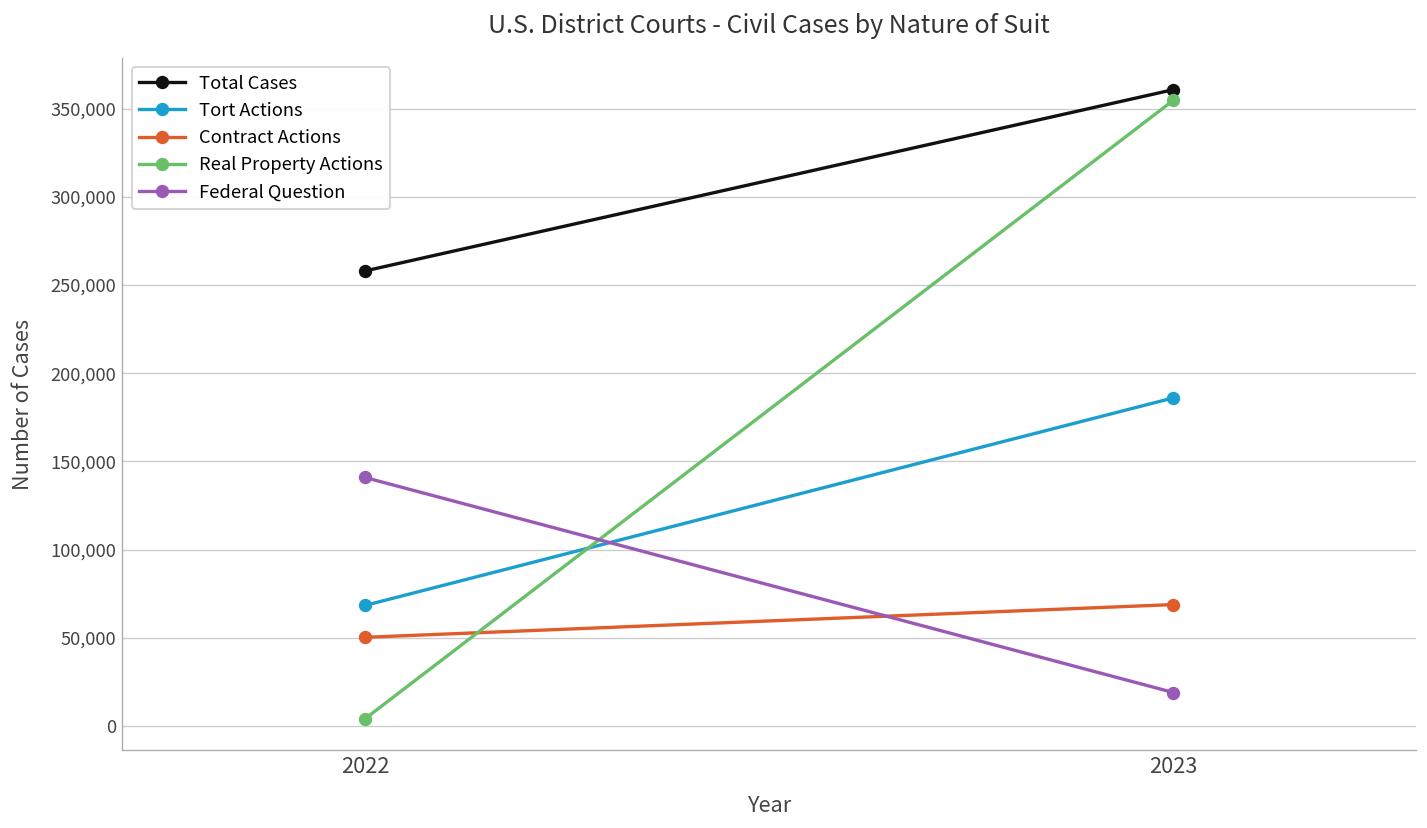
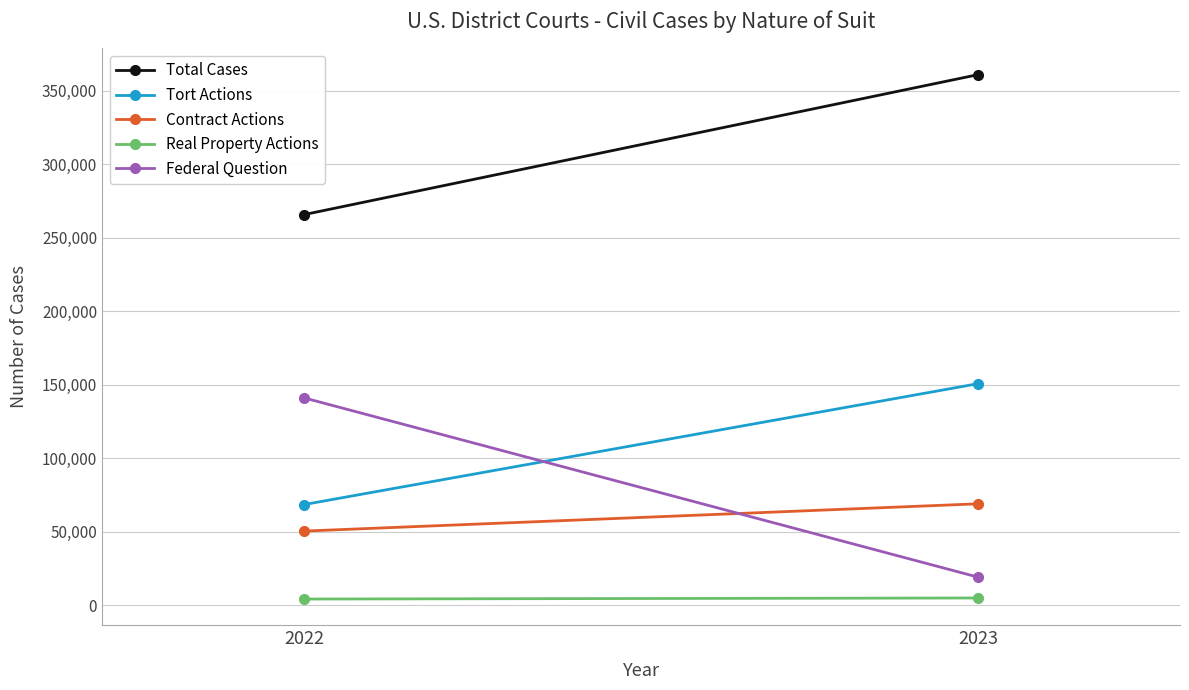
  {
    "Total Cases": {
-     "2022": "258,000",
+     "2022": "266,000",
      "2023": "361,000"
    },
    "Tort Actions": {
      "2022": "68,000",
-     "2023": "186,000"
+     "2023": "151,000"
    },
    "Contract Actions": {
      "2022": "50,000",
      "2023": "69,000"
    },
    "Real Property Actions": {
      "2022": "4,000",
-     "2023": "355,000"
+     "2023": "5,000"
    },
    "Federal Question": {
      "2022": "141,000",
      "2023": "19,000"
    }
  }
